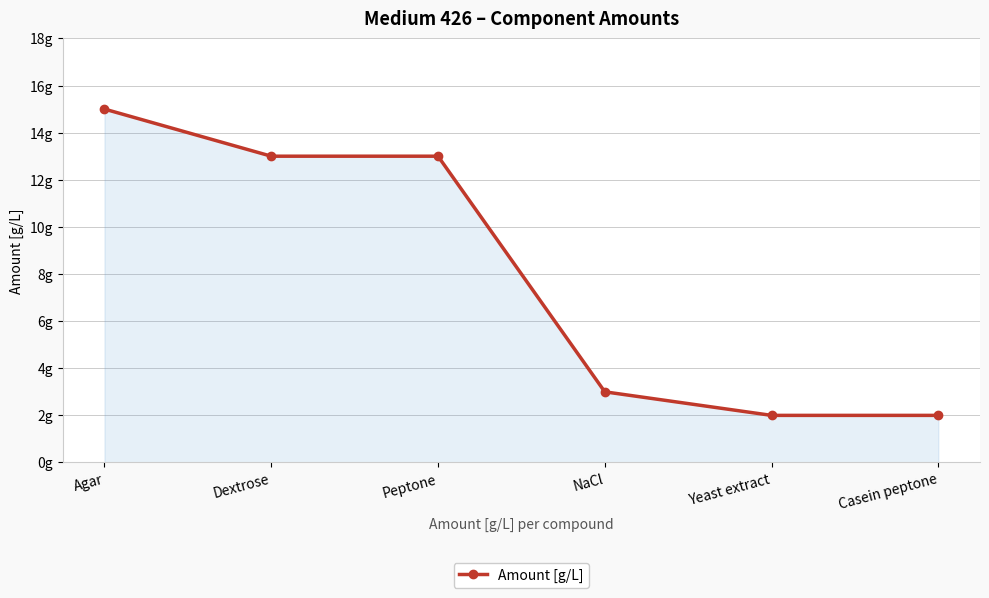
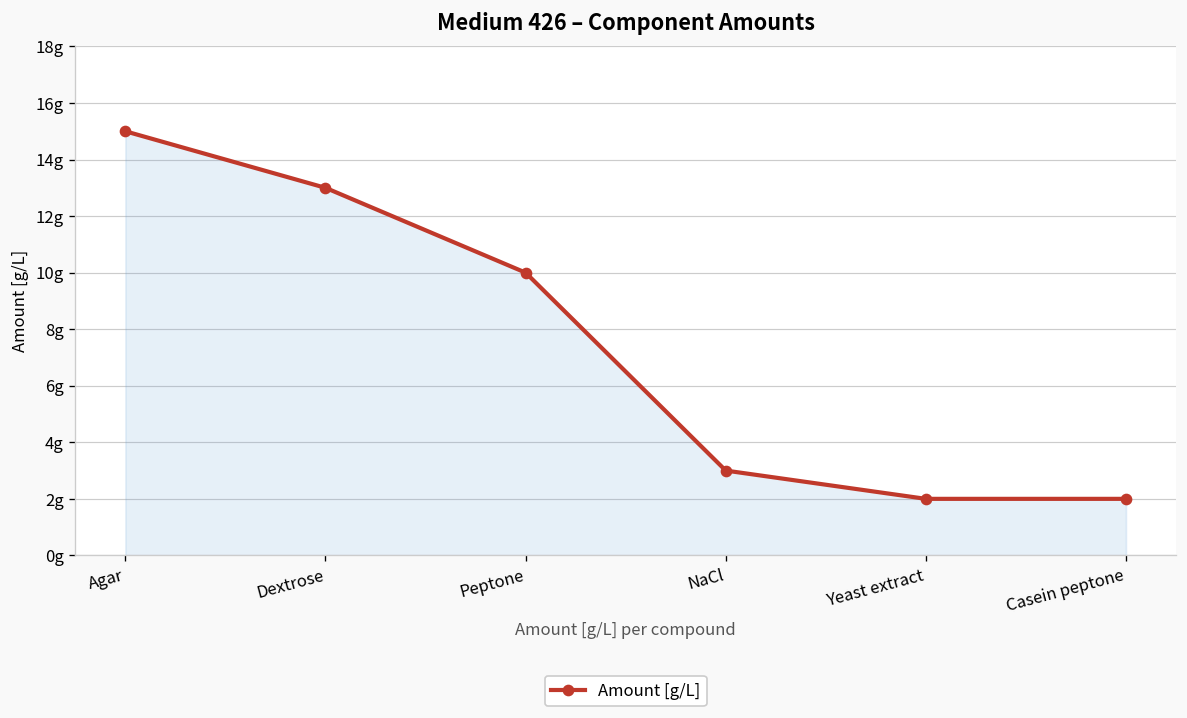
  {
    "Agar": "15g",
    "Dextrose": "13g",
-   "Peptone": "13g",
+   "Peptone": "10g",
    "NaCl": "3g",
    "Yeast extract": "2g",
    "Casein peptone": "2g"
  }
